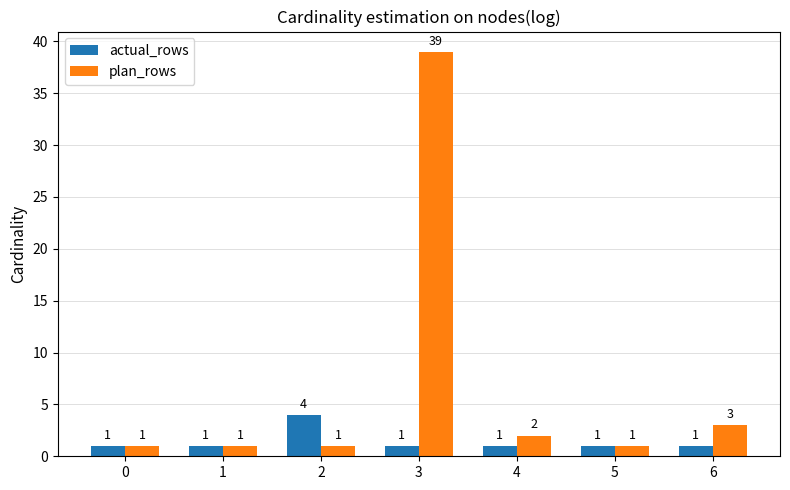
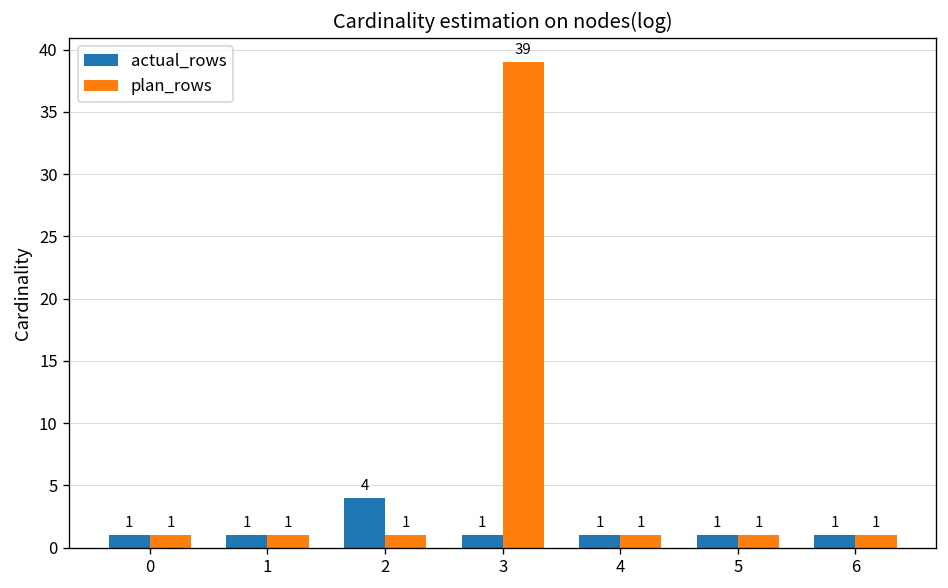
  {
    "actual_rows": {
      "0": 1,
      "1": 1,
      "2": 4,
      "3": 1,
      "4": 1,
      "5": 1,
      "6": 1
    },
    "plan_rows": {
      "0": 1,
      "1": 1,
      "2": 1,
      "3": 39,
-     "4": 2,
+     "4": 1,
      "5": 1,
-     "6": 3
+     "6": 1
    }
  }
